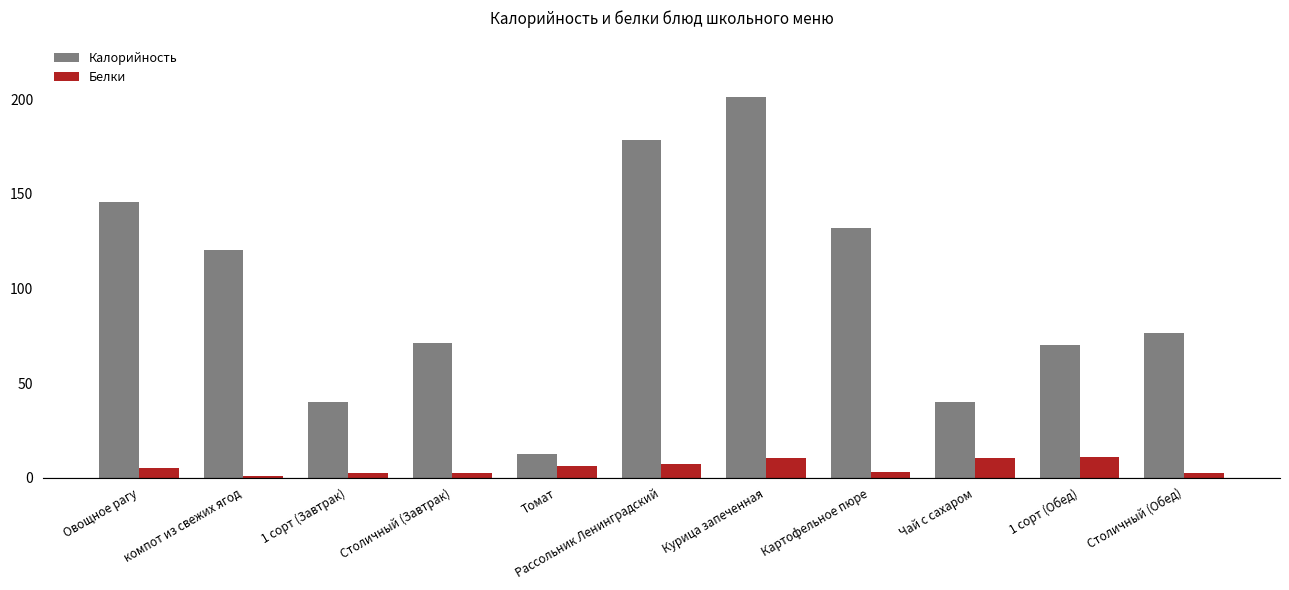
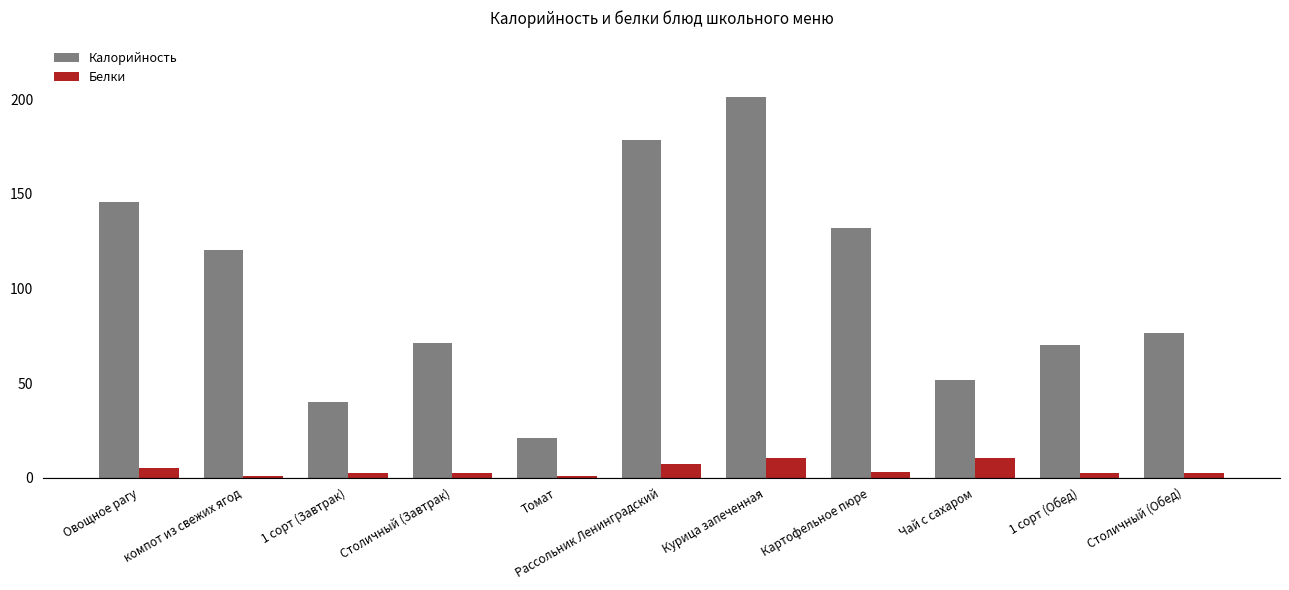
  {
    "Калорийность": {
      "Овощное рагу": 146,
      "компот из свежих ягод": 120,
      "1 сорт (Завтрак)": 40,
      "Столичный (Завтрак)": 71,
-     "Томат": 13,
+     "Томат": 21,
      "Рассольник Ленинградский": 178,
      "Курица запеченная": 201,
      "Картофельное пюре": 132,
-     "Чай с сахаром": 40,
+     "Чай с сахаром": 51,
      "1 сорт (Обед)": 70,
      "Столичный (Обед)": 76
    },
    "Белки": {
      "Овощное рагу": 5,
      "1 сорт (Завтрак)": 2,
      "Столичный (Завтрак)": 2,
-     "Томат": 6,
+     "Томат": 1,
      "Рассольник Ленинградский": 7,
      "Курица запеченная": 10,
      "Картофельное пюре": 3,
      "Чай с сахаром": 10,
-     "1 сорт (Обед)": 11,
+     "1 сорт (Обед)": 2,
      "Столичный (Обед)": 2
    }
  }
